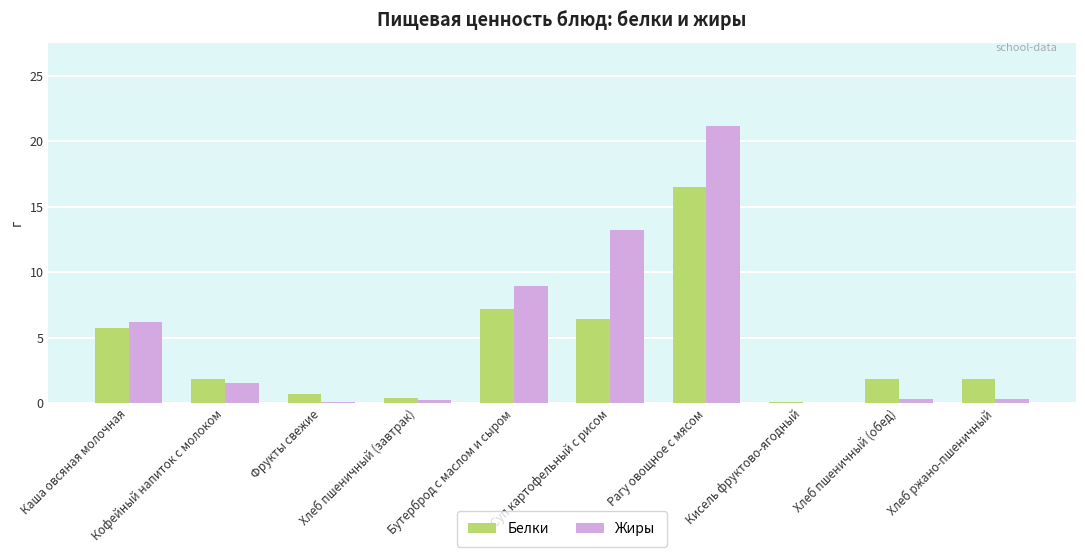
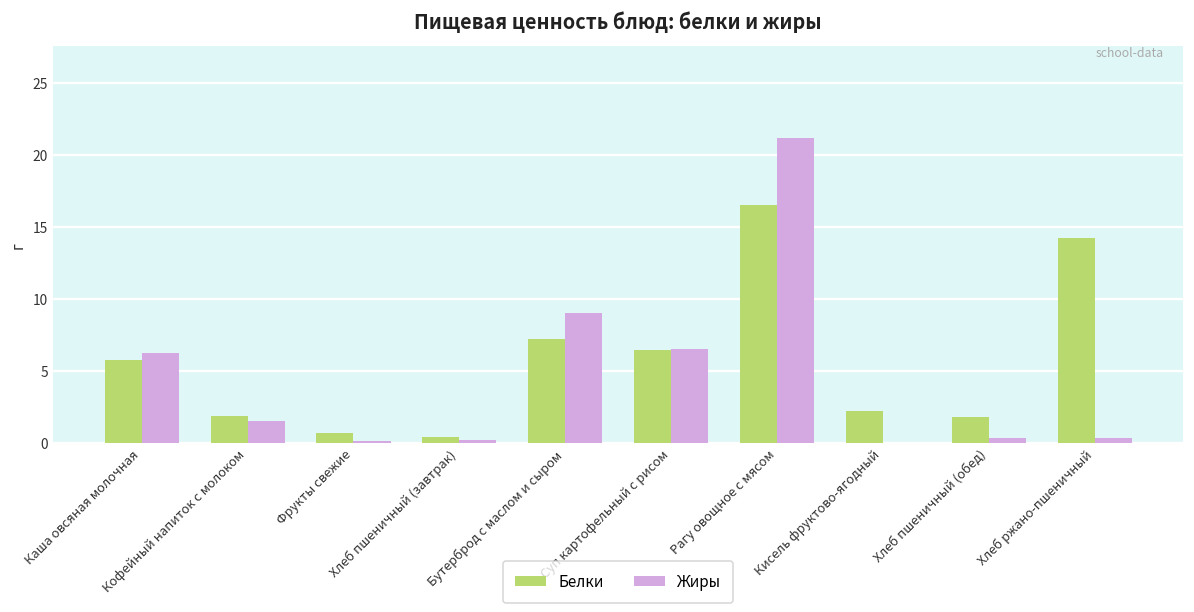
  {
    "Белки": {
      "Каша овсяная молочная": 5.7,
      "Кофейный напиток с молоком": 1.8,
      "Фрукты свежие": 0.7,
      "Хлеб пшеничный (завтрак)": 0.4,
      "Бутерброд с маслом и сыром": 7.2,
      "Суп картофельный с рисом": 6.4,
      "Рагу овощное с мясом": 16.5,
-     "Кисель фруктово-ягодный": 0.1,
+     "Кисель фруктово-ягодный": 2.2,
      "Хлеб пшеничный (обед)": 1.8,
-     "Хлеб ржано-пшеничный": 1.8
+     "Хлеб ржано-пшеничный": 14.2
    },
    "Жиры": {
      "Каша овсяная молочная": 6.2,
      "Кофейный напиток с молоком": 1.5,
      "Хлеб пшеничный (завтрак)": 0.2,
      "Бутерброд с маслом и сыром": 9.0,
-     "Суп картофельный с рисом": 13.2,
+     "Суп картофельный с рисом": 6.5,
      "Рагу овощное с мясом": 21.2,
      "Кисель фруктово-ягодный": 0.0,
      "Хлеб пшеничный (обед)": 0.3,
      "Хлеб ржано-пшеничный": 0.3
    }
  }
